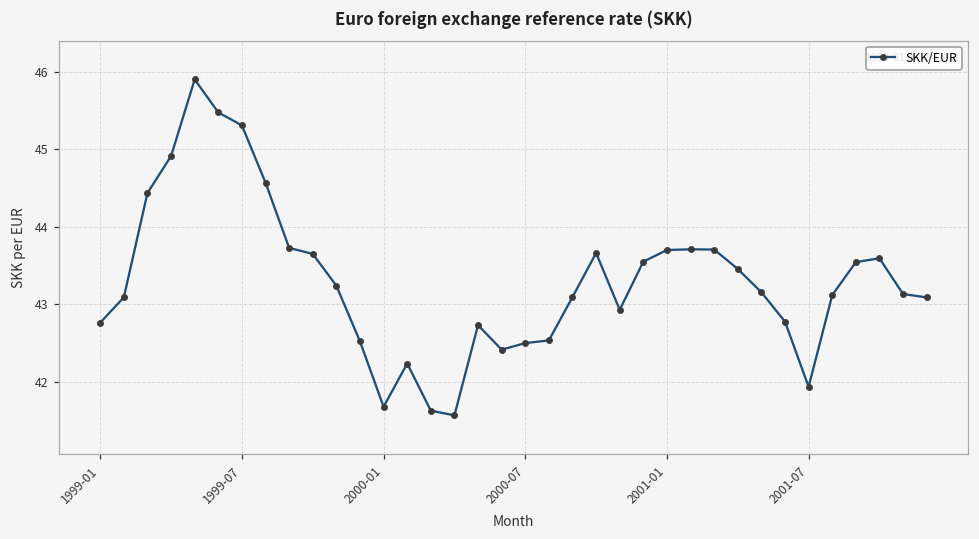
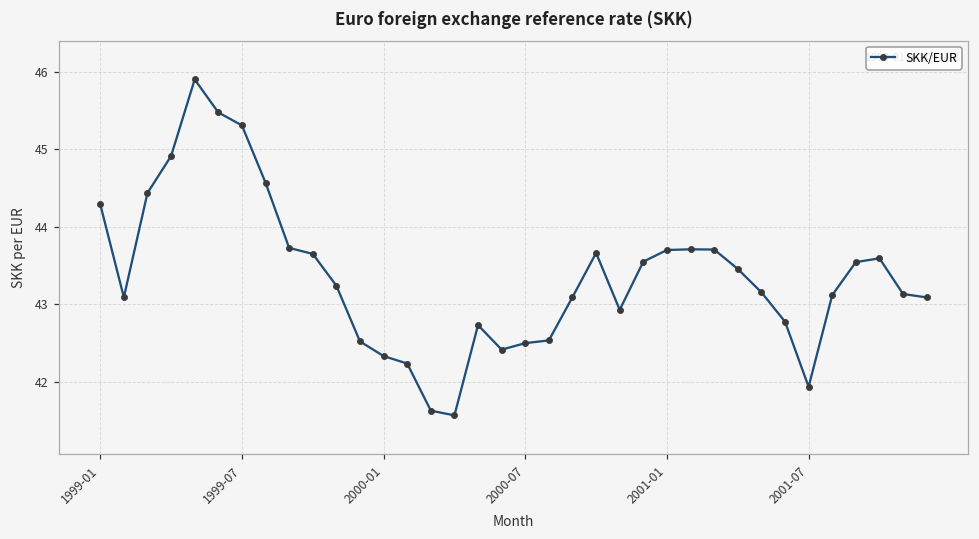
  {
-   "1999-01": 42.8,
+   "1999-01": 44.3,
    "1999-07": 45.3,
-   "2000-01": 41.7,
+   "2000-01": 42.3,
    "2000-07": 42.5,
    "2001-01": 43.7,
    "2001-07": 41.9
  }
